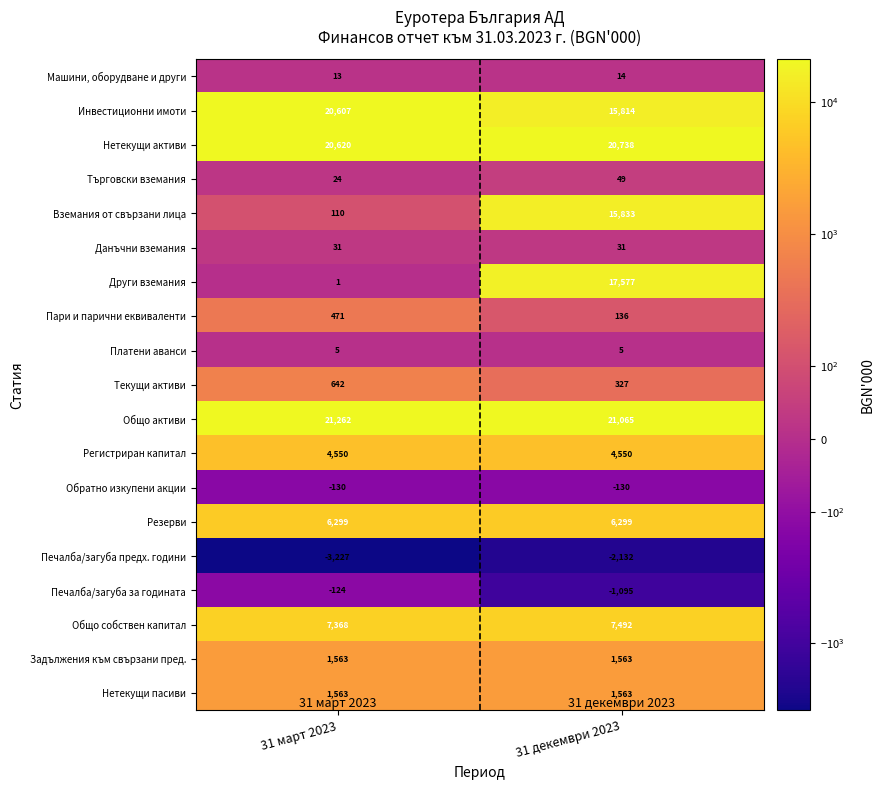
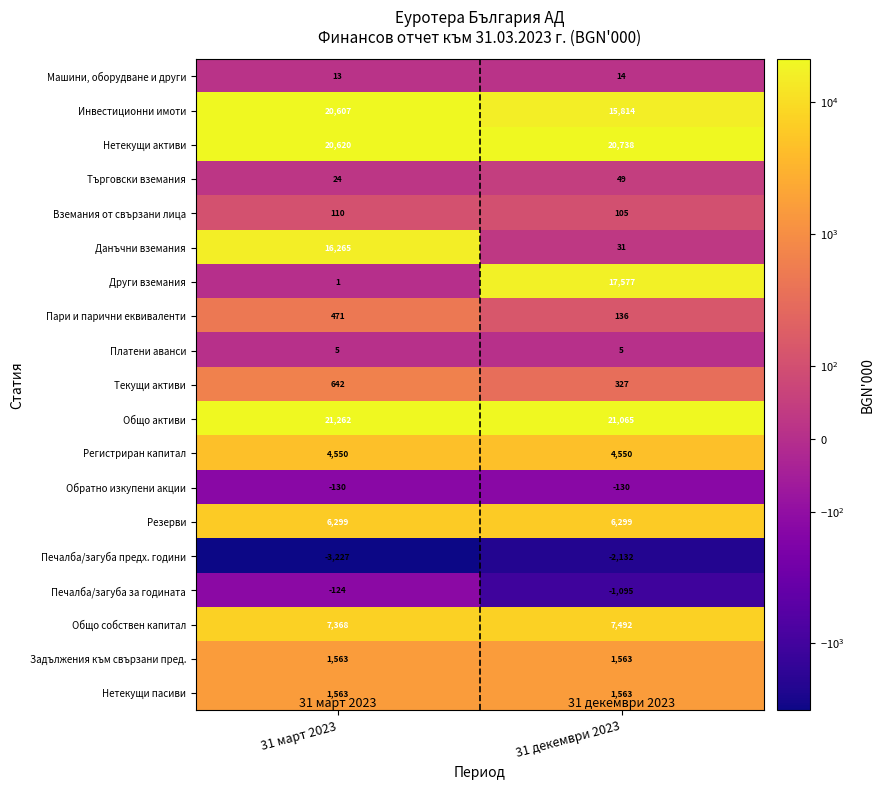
  {
    "Машини, оборудване и други": {
      "31 март 2023": "13",
      "31 декември 2023": "14"
    },
    "Инвестиционни имоти": {
      "31 март 2023": "20,607",
      "31 декември 2023": "15,814"
    },
    "Нетекущи активи": {
      "31 март 2023": "20,620",
      "31 декември 2023": "20,738"
    },
    "Търговски вземания": {
      "31 март 2023": "24",
      "31 декември 2023": "49"
    },
    "Вземания от свързани лица": {
      "31 март 2023": "110",
-     "31 декември 2023": "15,833"
+     "31 декември 2023": "105"
    },
    "Данъчни вземания": {
-     "31 март 2023": "31",
+     "31 март 2023": "16,265",
      "31 декември 2023": "31"
    },
    "Други вземания": {
      "31 март 2023": "1",
      "31 декември 2023": "17,577"
    },
    "Пари и парични еквиваленти": {
      "31 март 2023": "471",
      "31 декември 2023": "136"
    },
    "Платени аванси": {
      "31 март 2023": "5",
      "31 декември 2023": "5"
    },
    "Текущи активи": {
      "31 март 2023": "642",
      "31 декември 2023": "327"
    },
    "Общо активи": {
      "31 март 2023": "21,262",
      "31 декември 2023": "21,065"
    },
    "Регистриран капитал": {
      "31 март 2023": "4,550",
      "31 декември 2023": "4,550"
    },
    "Обратно изкупени акции": {
      "31 март 2023": "-130",
      "31 декември 2023": "-130"
    },
    "Резерви": {
      "31 март 2023": "6,299",
      "31 декември 2023": "6,299"
    },
    "Печалба/загуба предх. години": {
      "31 март 2023": "-3,227",
      "31 декември 2023": "-2,132"
    },
    "Печалба/загуба за годината": {
      "31 март 2023": "-124",
      "31 декември 2023": "-1,095"
    },
    "Общо собствен капитал": {
      "31 март 2023": "7,368",
      "31 декември 2023": "7,492"
    },
    "Задължения към свързани пред.": {
      "31 март 2023": "1,563",
      "31 декември 2023": "1,563"
    }
  }
